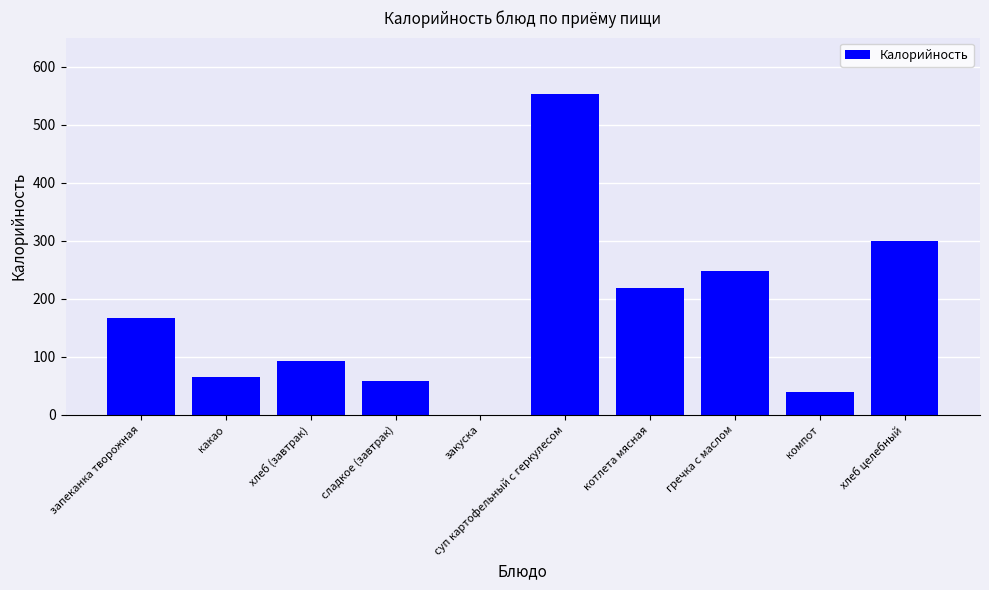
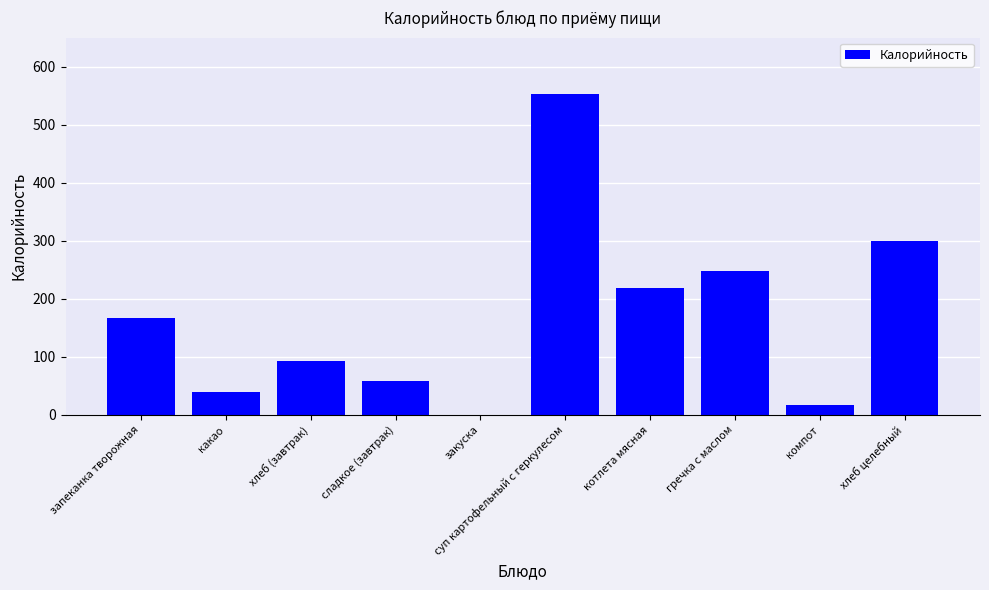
  {
    "запеканка творожная": 170,
-   "какао": 70,
+   "какао": 40,
    "хлеб (завтрак)": 90,
    "сладкое (завтрак)": 60,
    "суп картофельный с геркулесом": 550,
    "котлета мясная": 220,
    "гречка с маслом": 250,
-   "компот": 40,
+   "компот": 20,
    "хлеб целебный": 300
  }
